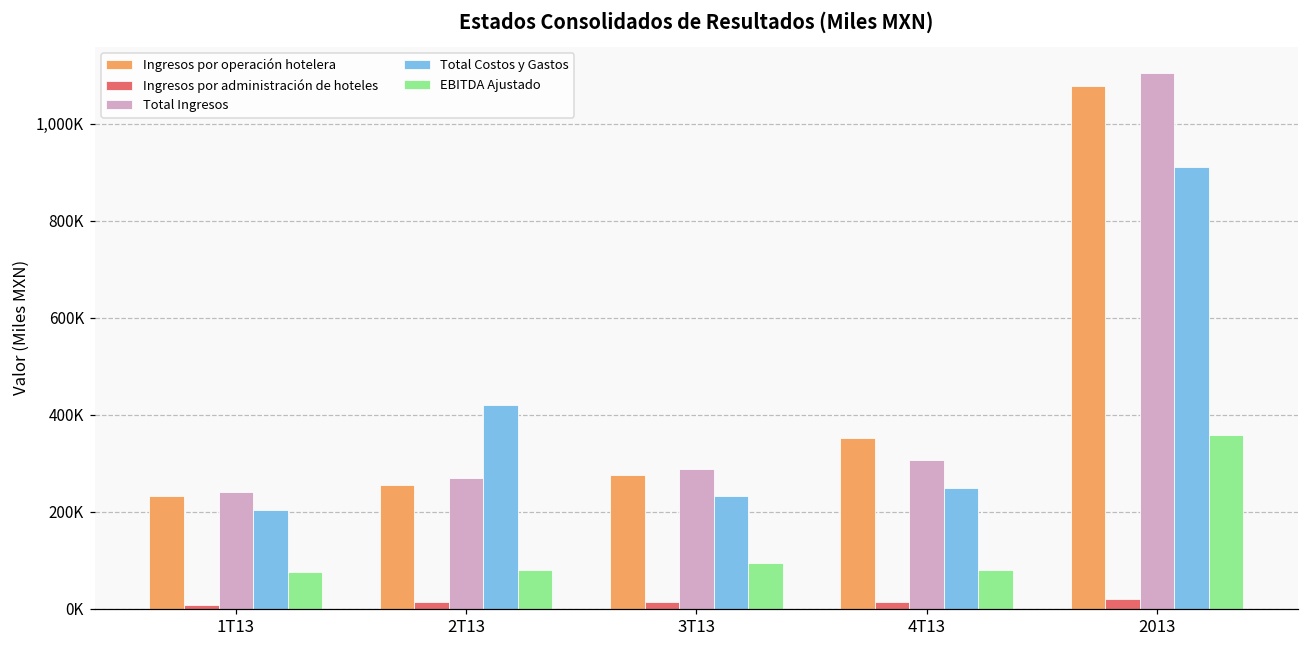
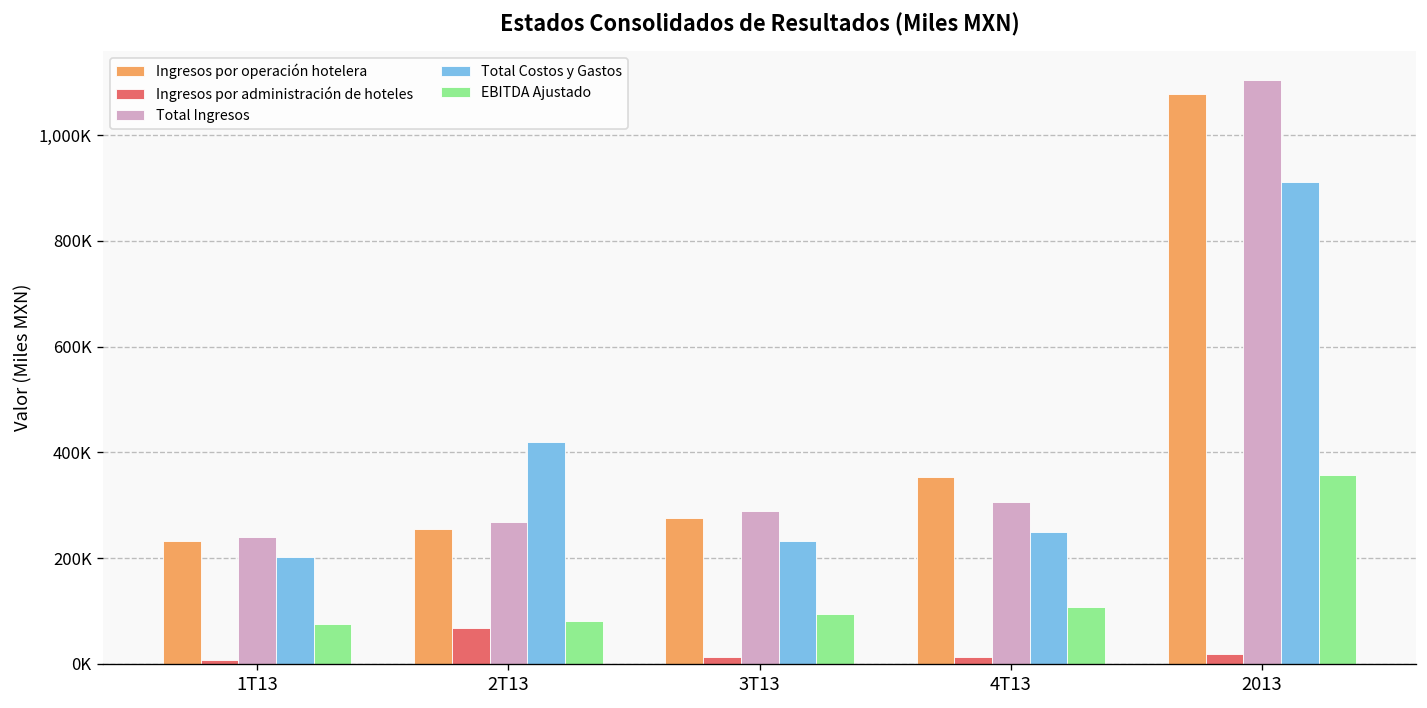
  {
    "Ingresos por operación hotelera": {
      "1T13": "230,000",
      "2T13": "250,000",
      "3T13": "280,000",
      "4T13": "350,000",
      "2013": "1,080,000"
    },
    "Ingresos por administración de hoteles": {
      "1T13": "10,000",
-     "2T13": "10,000",
+     "2T13": "70,000",
      "3T13": "10,000",
      "4T13": "10,000",
      "2013": "20,000"
    },
    "Total Ingresos": {
      "1T13": "240,000",
      "2T13": "270,000",
      "3T13": "290,000",
      "4T13": "310,000",
      "2013": "1,100,000"
    },
    "Total Costos y Gastos": {
      "1T13": "200,000",
      "2T13": "420,000",
      "3T13": "230,000",
      "4T13": "250,000",
      "2013": "910,000"
    },
    "EBITDA Ajustado": {
      "1T13": "80,000",
      "2T13": "80,000",
      "3T13": "90,000",
-     "4T13": "80,000",
+     "4T13": "110,000",
      "2013": "360,000"
    }
  }
